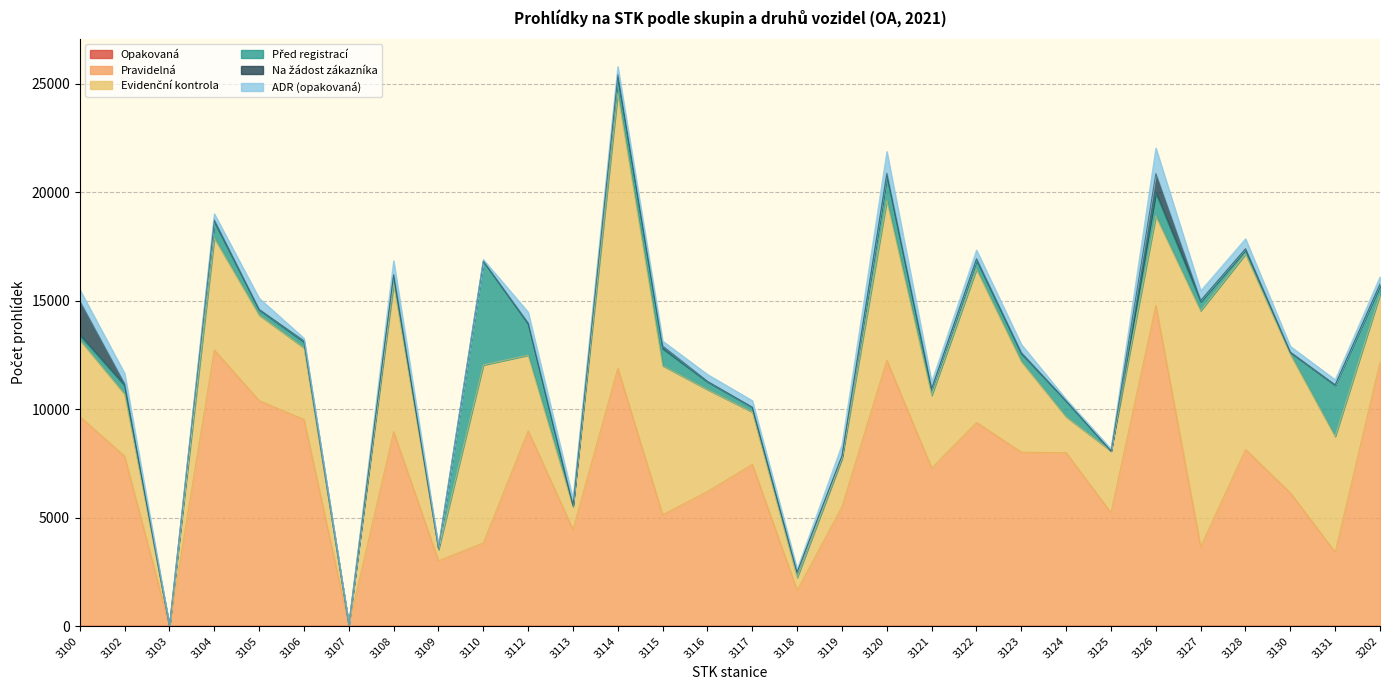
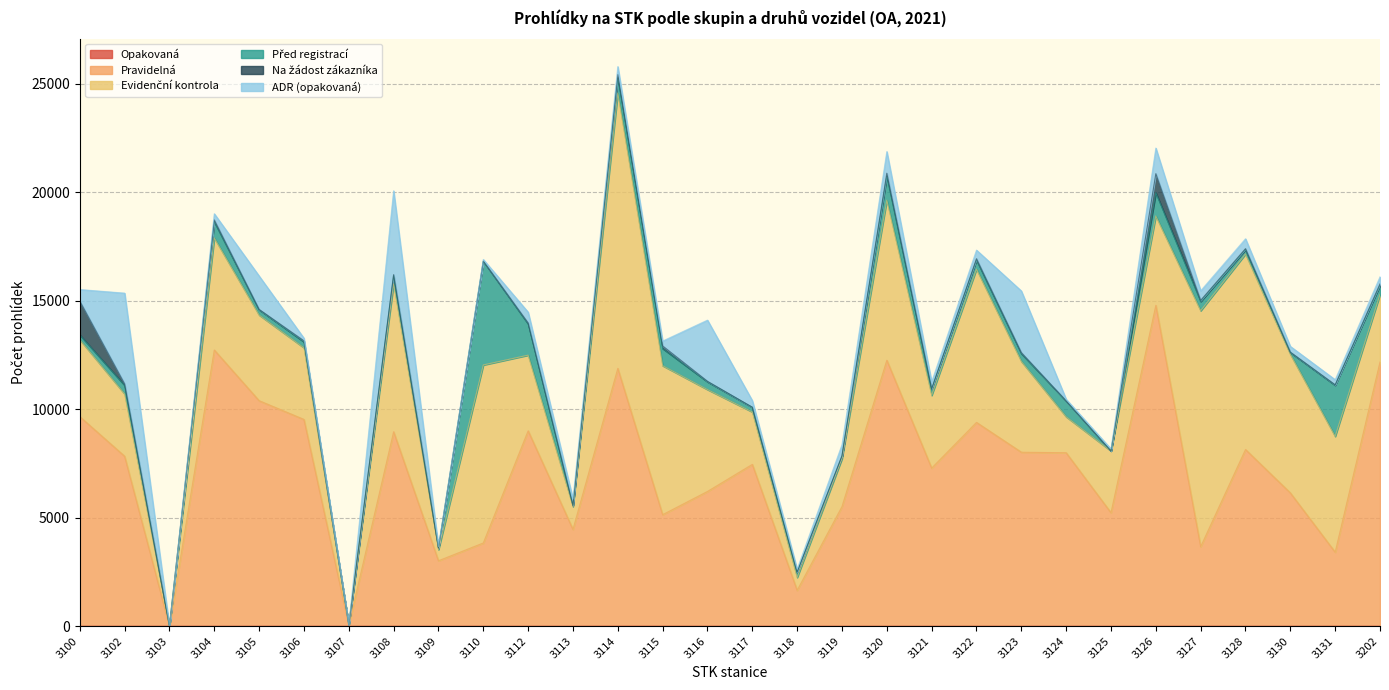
  {
    "Opakovaná": {
      "3100": 0,
      "3102": 0,
      "3104": 0,
      "3105": 0,
      "3106": 0,
      "3108": 0,
      "3109": 0,
      "3110": 0,
      "3112": 0,
      "3113": 0,
      "3114": 0,
      "3115": 0,
      "3116": 0,
      "3117": 0,
      "3118": 0,
      "3119": 0,
      "3120": 0,
      "3121": 0,
      "3122": 0,
      "3123": 0,
      "3124": 0,
      "3125": 0,
      "3126": 0,
      "3127": 0,
      "3128": 0,
      "3130": 0,
      "3131": 0,
      "3202": 0
    },
    "Před registrací": {
      "3100": 200,
      "3114": 700,
      "3120": 1100,
      "3126": 1100
    },
    "Na žádost zákazníka": {
      "3100": 1600,
      "3114": 100,
      "3120": 100,
      "3126": 900
    },
    "ADR (opakovaná)": {
      "3100": 500,
-     "3102": 500,
+     "3102": 4200,
      "3104": 300,
-     "3105": 500,
+     "3105": 1500,
      "3106": 100,
-     "3108": 600,
+     "3108": 3900,
      "3112": 500,
      "3113": 300,
      "3114": 400,
      "3115": 200,
-     "3116": 300,
+     "3116": 2800,
      "3117": 300,
      "3118": 100,
      "3119": 500,
      "3120": 1000,
      "3121": 300,
      "3122": 400,
-     "3123": 400,
+     "3123": 2800,
      "3126": 1200,
      "3127": 400,
      "3128": 500,
      "3130": 300,
      "3131": 200,
      "3202": 300
    }
  }
